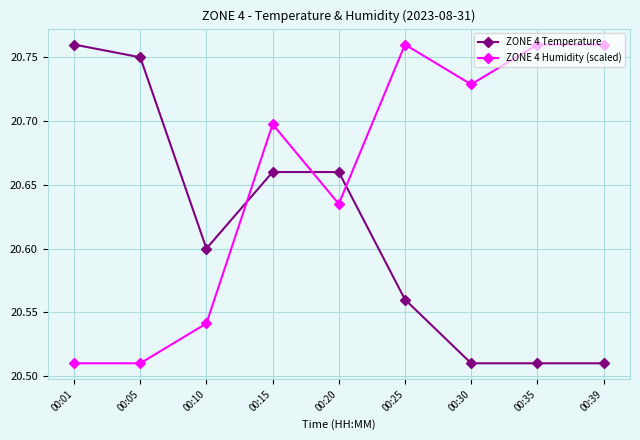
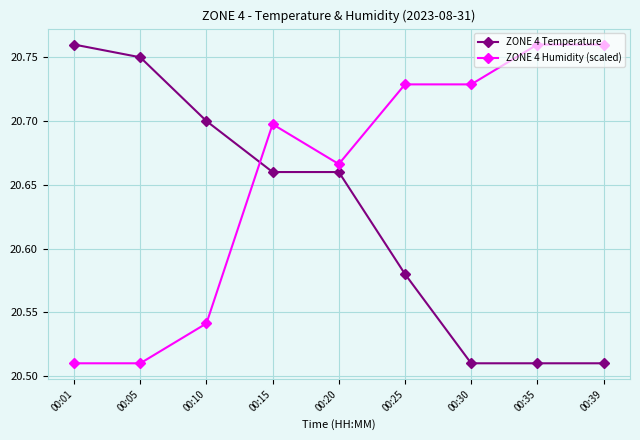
  {
    "ZONE 4 Temperature": {
      "00:01": 20.76,
      "00:05": 20.75,
-     "00:10": 20.6,
+     "00:10": 20.7,
      "00:15": 20.66,
      "00:20": 20.66,
-     "00:25": 20.56,
+     "00:25": 20.58,
      "00:30": 20.51,
      "00:35": 20.51,
      "00:39": 20.51
    },
    "ZONE 4 Humidity (scaled)": {
      "00:01": 20.510,
      "00:05": 20.510,
      "00:10": 20.541,
      "00:15": 20.698,
-     "00:20": 20.635,
-     "00:25": 20.760,
+     "00:20": 20.666,
+     "00:25": 20.729,
      "00:30": 20.729
    }
  }
